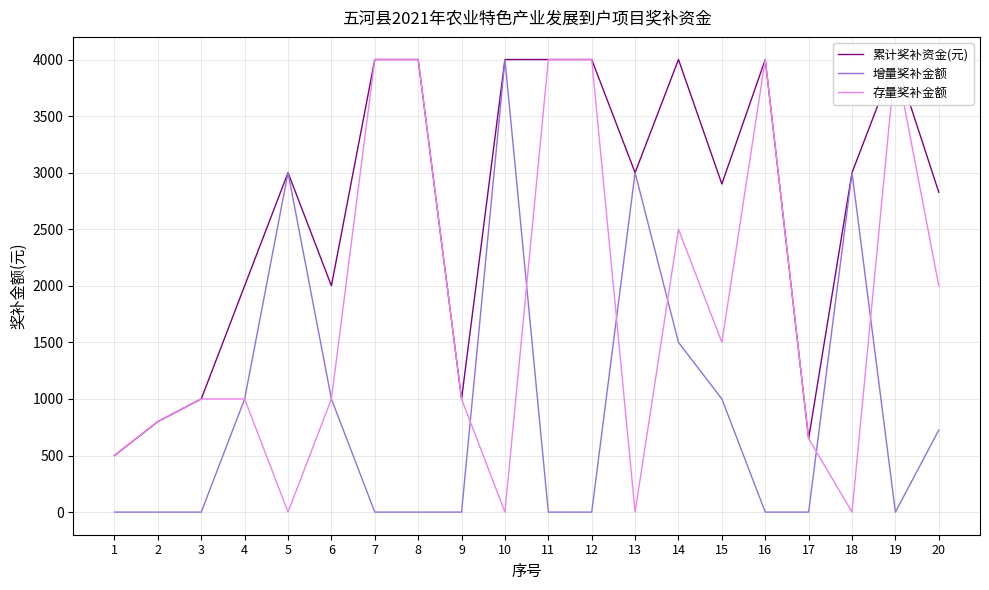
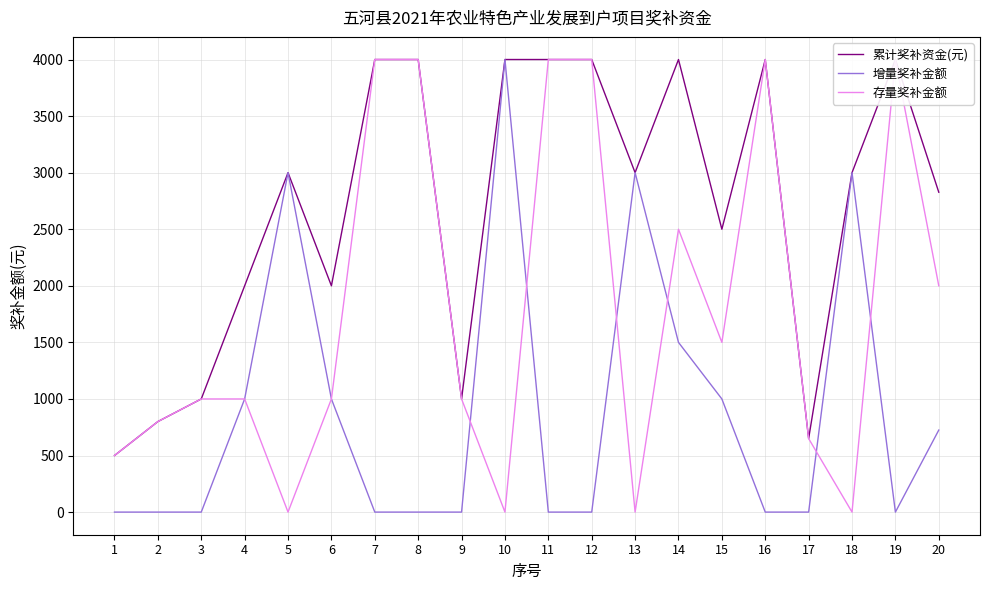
  {
    "累计奖补资金(元)": {
      "4": 2000,
      "6": 2000,
      "14": 4000,
-     "15": 2900,
+     "15": 2500,
      "20": 2830
    },
    "增量奖补金额": {
      "1": 0,
      "2": 0,
      "3": 0,
      "7": 0,
      "8": 0,
      "9": 0,
      "11": 0,
      "12": 0,
      "14": 1500,
      "15": 1000,
      "16": 0,
      "17": 0,
      "19": 0,
      "20": 730
    },
    "存量奖补金额": {
      "5": 0,
      "10": 0,
      "13": 0,
      "14": 2500,
      "15": 1500,
      "18": 0,
      "20": 2000
    }
  }
